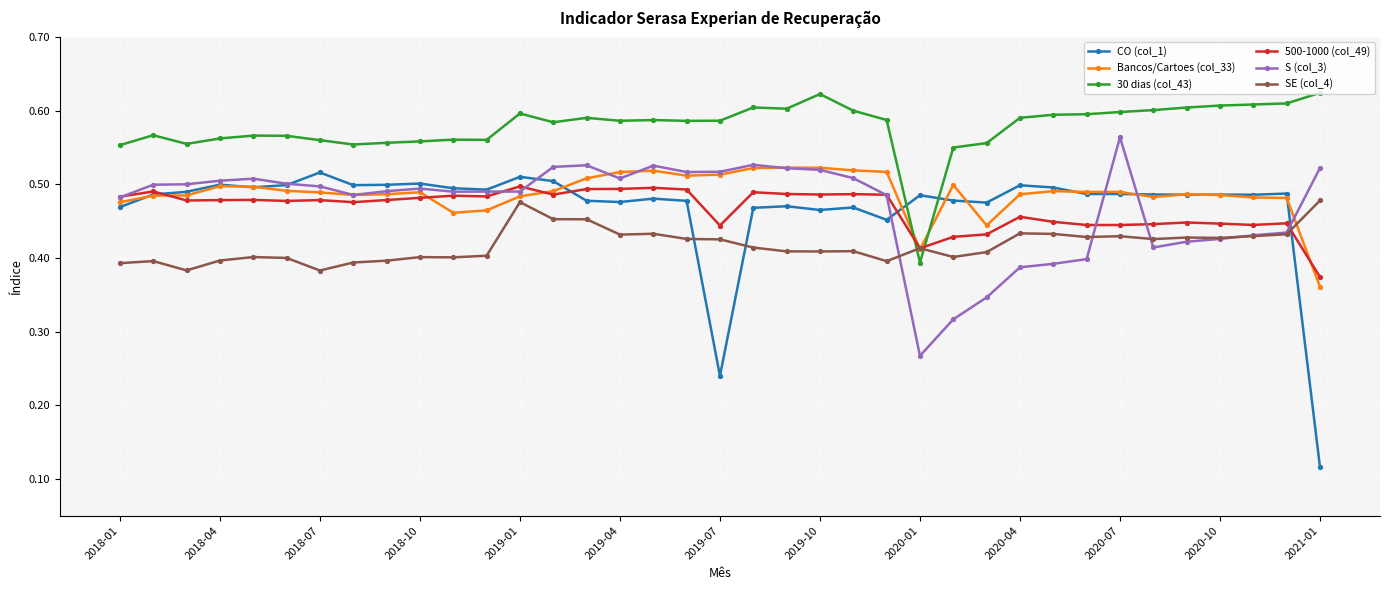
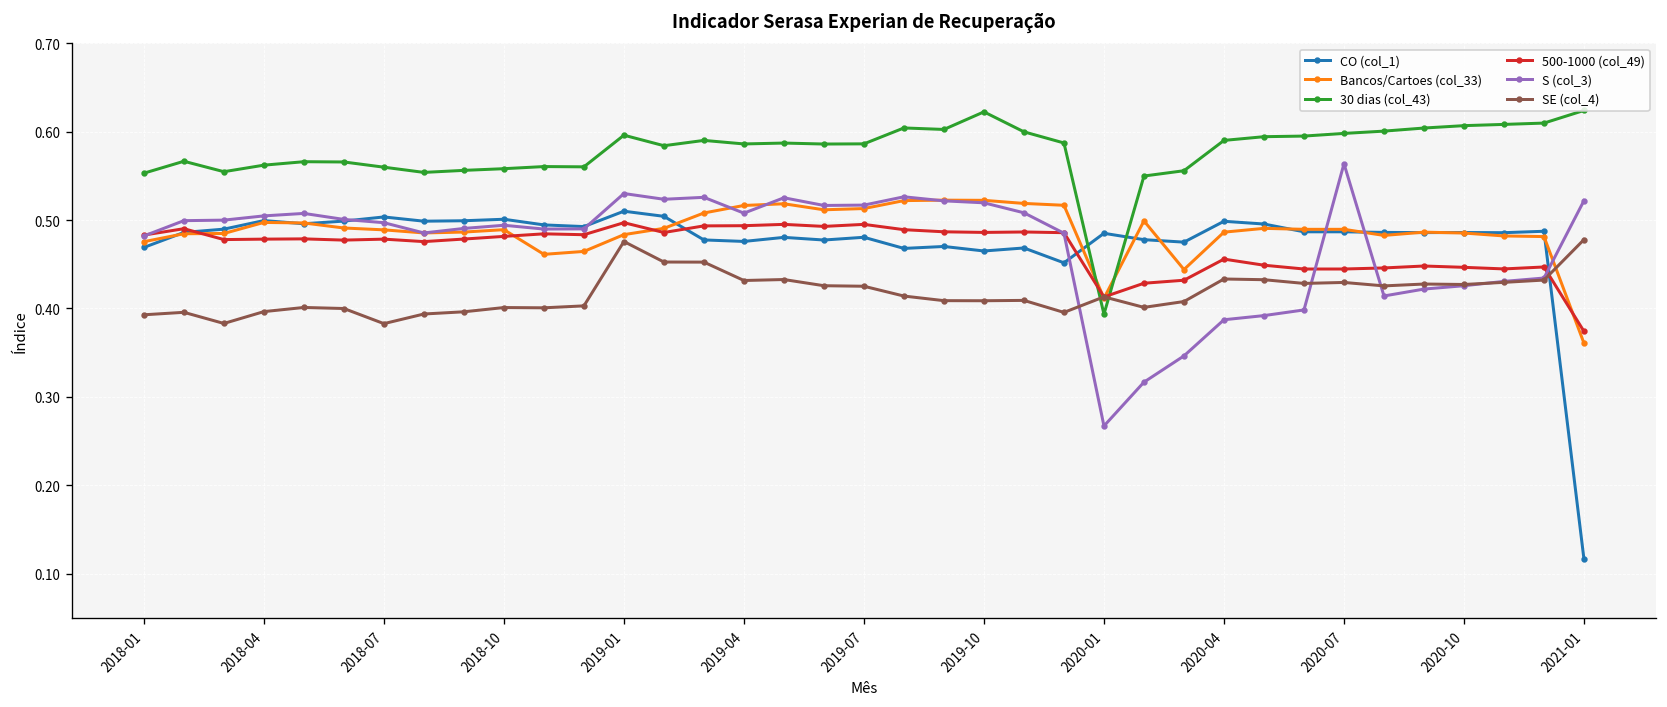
  {
    "CO (col_1)": {
      "2018-01": 0.47,
-     "2018-07": 0.52,
+     "2018-07": 0.50,
      "2018-10": 0.50,
      "2019-01": 0.51,
      "2019-04": 0.48,
-     "2019-07": 0.24,
+     "2019-07": 0.48,
      "2019-10": 0.47,
      "2020-01": 0.49,
      "2020-04": 0.50,
      "2021-01": 0.12
    },
    "Bancos/Cartoes (col_33)": {
      "2018-01": 0.48,
      "2018-07": 0.49,
      "2018-10": 0.49,
      "2019-01": 0.48,
      "2019-04": 0.52,
      "2019-07": 0.51,
      "2020-04": 0.49,
      "2021-01": 0.36
    },
    "30 dias (col_43)": {
      "2018-01": 0.55,
      "2018-04": 0.56,
      "2018-07": 0.56,
      "2018-10": 0.56,
      "2019-01": 0.60,
      "2019-04": 0.59,
      "2019-07": 0.59,
      "2019-10": 0.62,
      "2020-01": 0.39,
      "2020-04": 0.59,
      "2020-07": 0.60,
      "2020-10": 0.61
    },
    "500-1000 (col_49)": {
      "2018-04": 0.48,
      "2018-07": 0.48,
      "2018-10": 0.48,
      "2019-01": 0.50,
      "2019-04": 0.49,
-     "2019-07": 0.44,
+     "2019-07": 0.50,
      "2019-10": 0.49,
      "2020-04": 0.46,
      "2020-07": 0.44,
      "2020-10": 0.45,
      "2021-01": 0.37
    },
    "S (col_3)": {
      "2018-04": 0.50,
      "2018-07": 0.50,
      "2018-10": 0.49,
-     "2019-01": 0.49,
+     "2019-01": 0.53,
      "2019-04": 0.51,
      "2019-07": 0.52,
      "2020-01": 0.27,
      "2020-04": 0.39,
      "2020-07": 0.56,
      "2021-01": 0.52
    },
    "SE (col_4)": {
      "2018-01": 0.39,
      "2018-04": 0.40,
      "2018-07": 0.38,
      "2018-10": 0.40,
      "2019-01": 0.48,
      "2019-04": 0.43,
      "2019-07": 0.43,
      "2019-10": 0.41,
      "2020-04": 0.43,
      "2020-07": 0.43,
      "2021-01": 0.48
    }
  }
